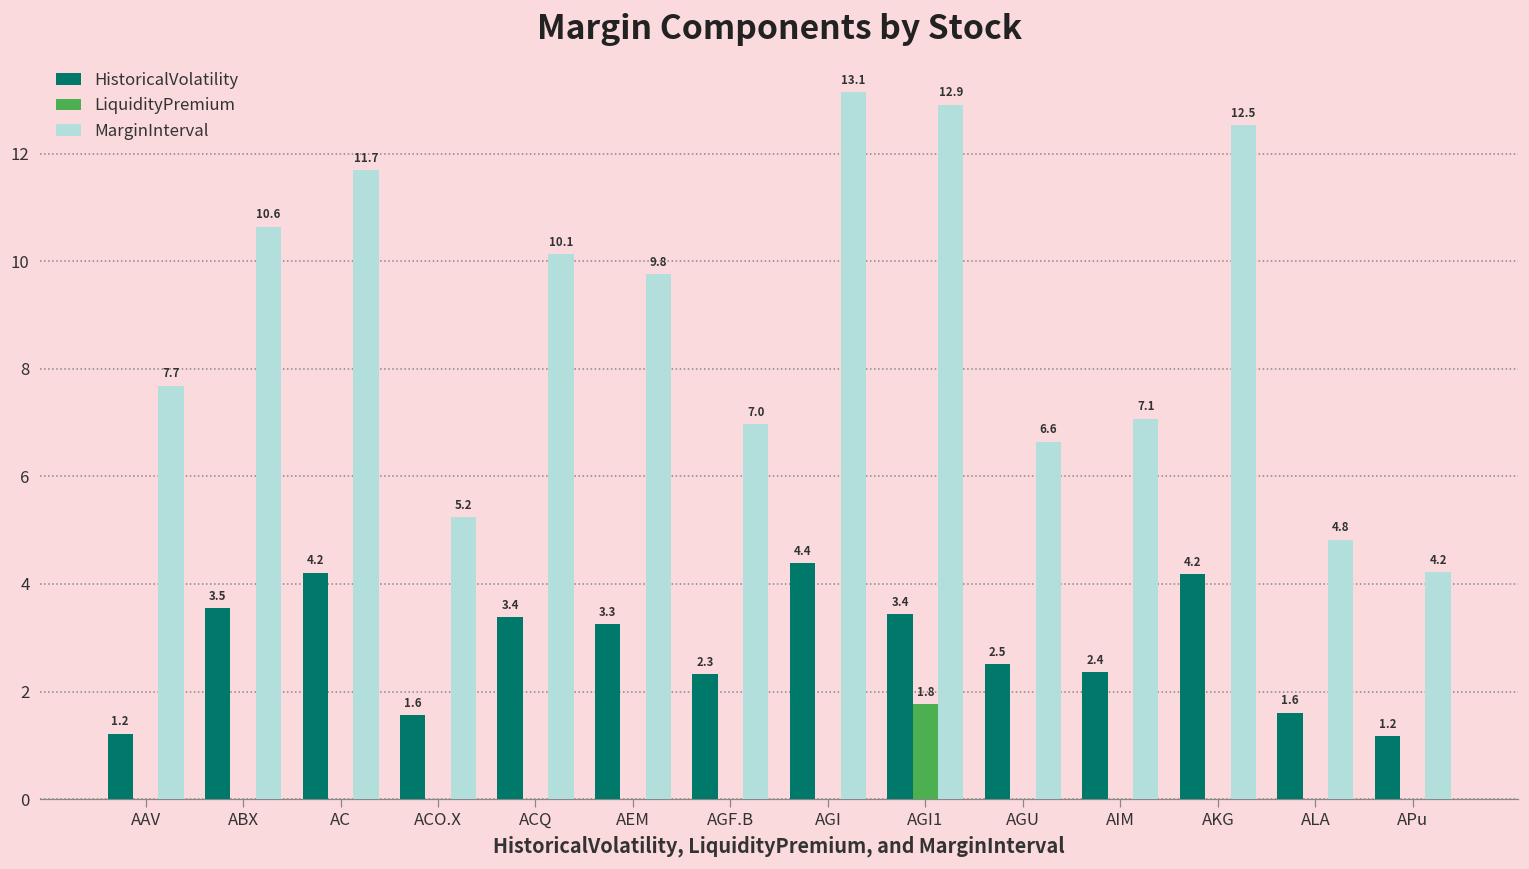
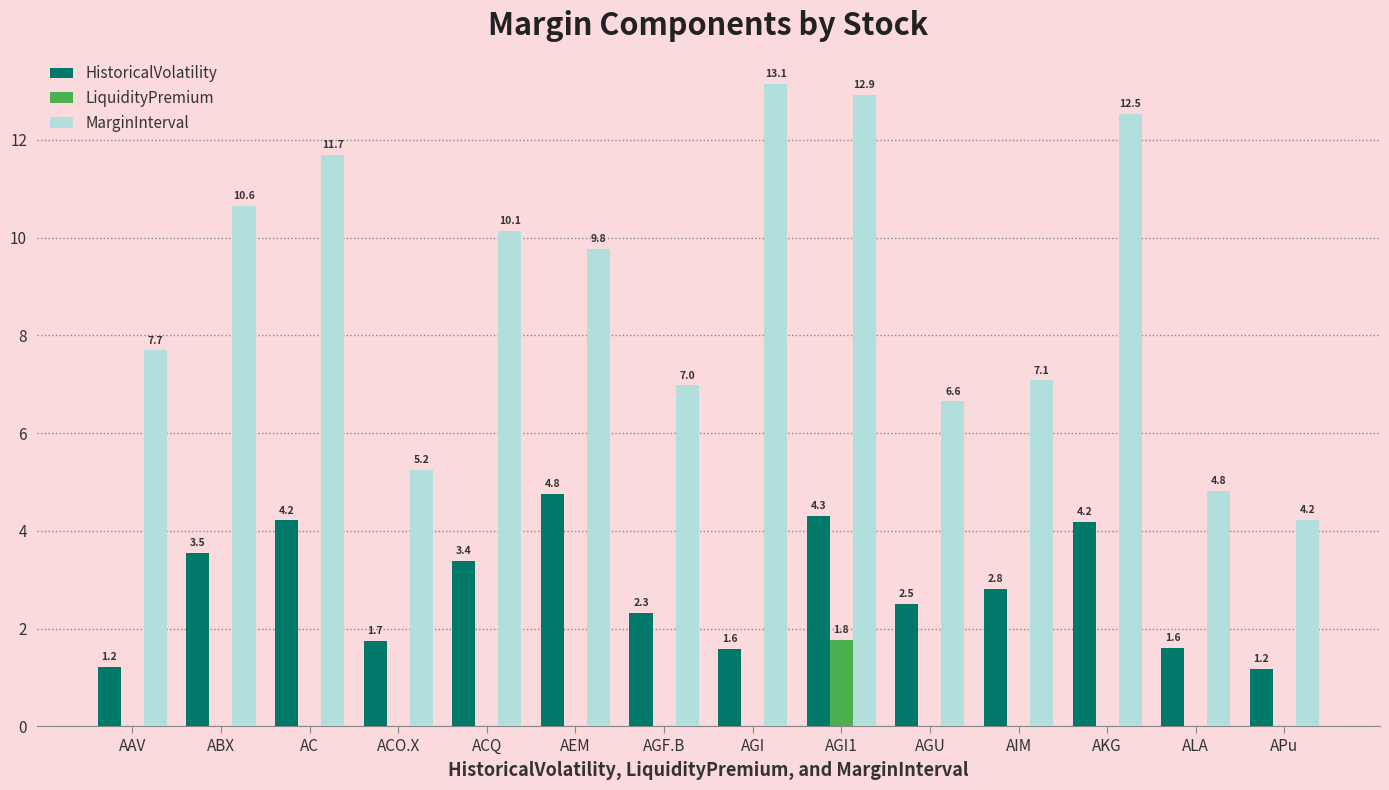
  {
    "HistoricalVolatility": {
      "AAV": 1.2,
      "ABX": 3.5,
      "AC": 4.2,
-     "ACO.X": 1.6,
+     "ACO.X": 1.7,
      "ACQ": 3.4,
-     "AEM": 3.3,
+     "AEM": 4.8,
      "AGF.B": 2.3,
-     "AGI": 4.4,
-     "AGI1": 3.4,
+     "AGI": 1.6,
+     "AGI1": 4.3,
      "AGU": 2.5,
-     "AIM": 2.4,
+     "AIM": 2.8,
      "AKG": 4.2,
      "ALA": 1.6,
      "APu": 1.2
    },
    "LiquidityPremium": {
      "AGI1": 1.8
    },
    "MarginInterval": {
      "AAV": 7.7,
      "ABX": 10.6,
      "AC": 11.7,
      "ACO.X": 5.2,
      "ACQ": 10.1,
      "AEM": 9.8,
      "AGF.B": 7.0,
      "AGI": 13.1,
      "AGI1": 12.9,
      "AGU": 6.6,
      "AIM": 7.1,
      "AKG": 12.5,
      "ALA": 4.8,
      "APu": 4.2
    }
  }
